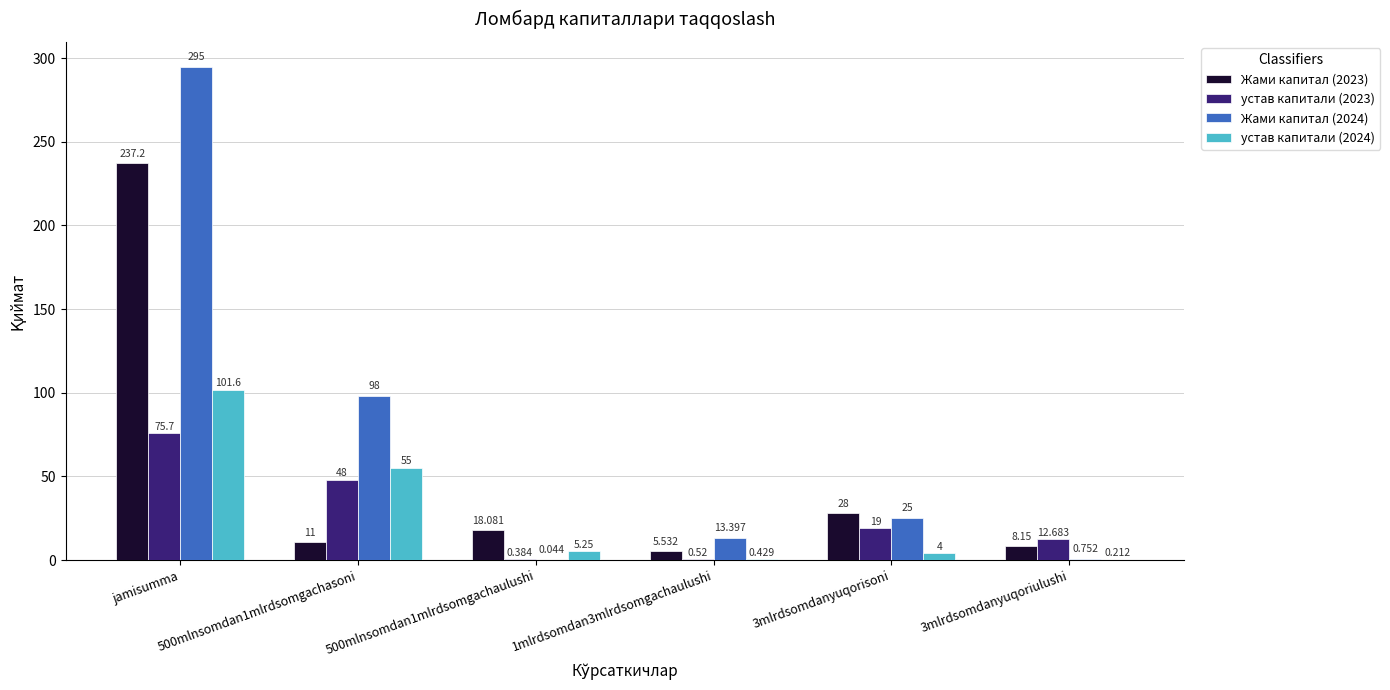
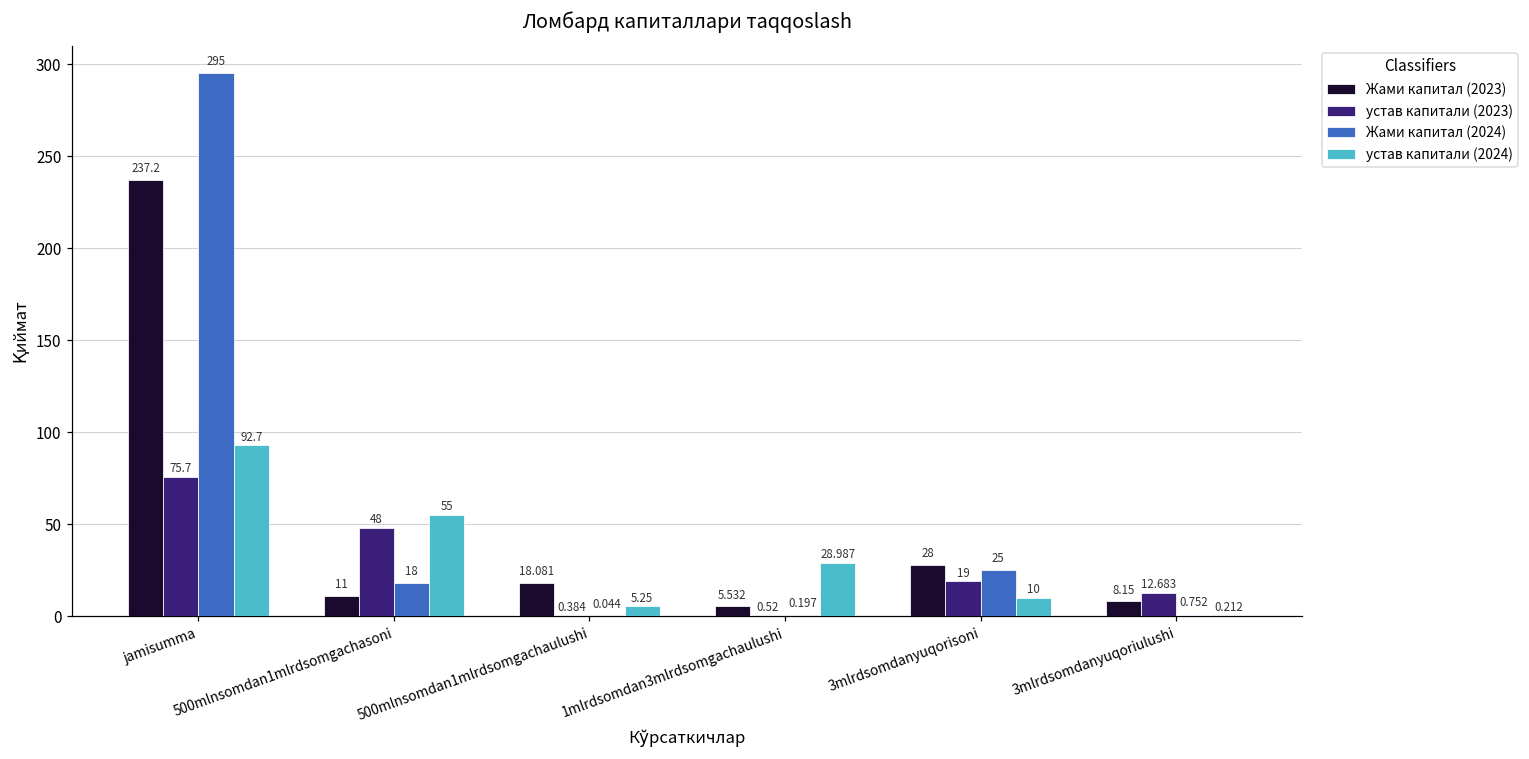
  {
    "Жами капитал (2023)": {
      "jamisumma": 237.2,
      "500mlnsomdan1mlrdsomgachasoni": 11,
      "500mlnsomdan1mlrdsomgachaulushi": 18.081,
      "1mlrdsomdan3mlrdsomgachaulushi": 5.532,
      "3mlrdsomdanyuqorisoni": 28,
      "3mlrdsomdanyuqoriulushi": 8.15
    },
    "устав капитали (2023)": {
      "jamisumma": 75.7,
      "500mlnsomdan1mlrdsomgachasoni": 48,
      "500mlnsomdan1mlrdsomgachaulushi": 0.384,
      "1mlrdsomdan3mlrdsomgachaulushi": 0.52,
      "3mlrdsomdanyuqorisoni": 19,
      "3mlrdsomdanyuqoriulushi": 12.683
    },
    "Жами капитал (2024)": {
      "jamisumma": 295,
-     "500mlnsomdan1mlrdsomgachasoni": 98,
+     "500mlnsomdan1mlrdsomgachasoni": 18,
      "500mlnsomdan1mlrdsomgachaulushi": 0.044,
-     "1mlrdsomdan3mlrdsomgachaulushi": 13.397,
+     "1mlrdsomdan3mlrdsomgachaulushi": 0.197,
      "3mlrdsomdanyuqorisoni": 25,
      "3mlrdsomdanyuqoriulushi": 0.752
    },
    "устав капитали (2024)": {
-     "jamisumma": 101.6,
+     "jamisumma": 92.7,
      "500mlnsomdan1mlrdsomgachasoni": 55,
      "500mlnsomdan1mlrdsomgachaulushi": 5.25,
-     "1mlrdsomdan3mlrdsomgachaulushi": 0.429,
-     "3mlrdsomdanyuqorisoni": 4,
+     "1mlrdsomdan3mlrdsomgachaulushi": 28.987,
+     "3mlrdsomdanyuqorisoni": 10,
      "3mlrdsomdanyuqoriulushi": 0.212
    }
  }
